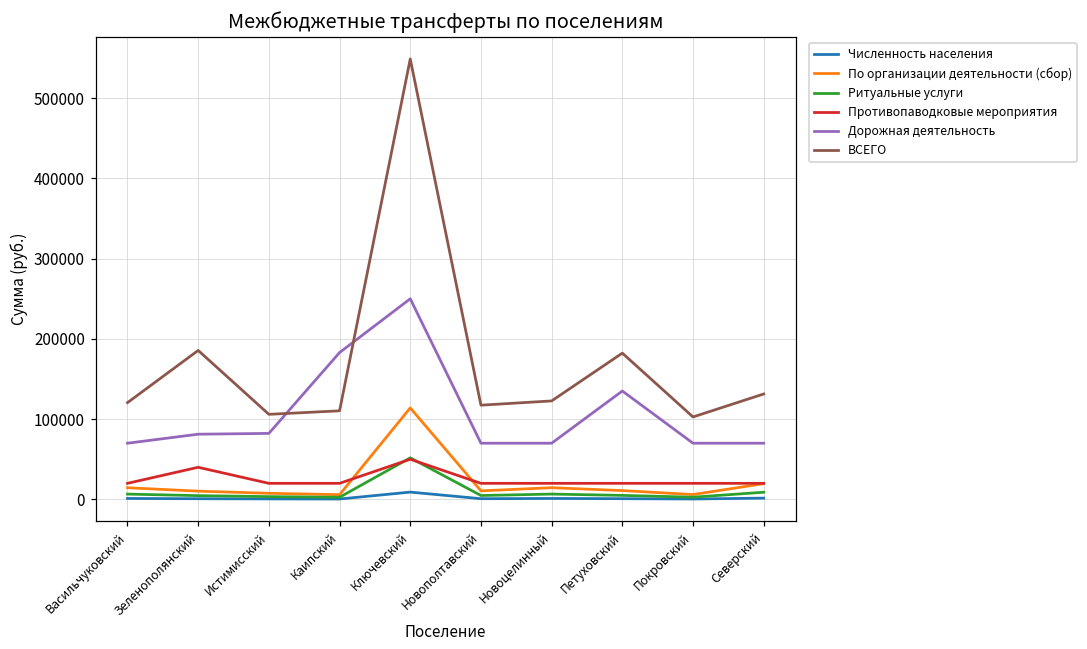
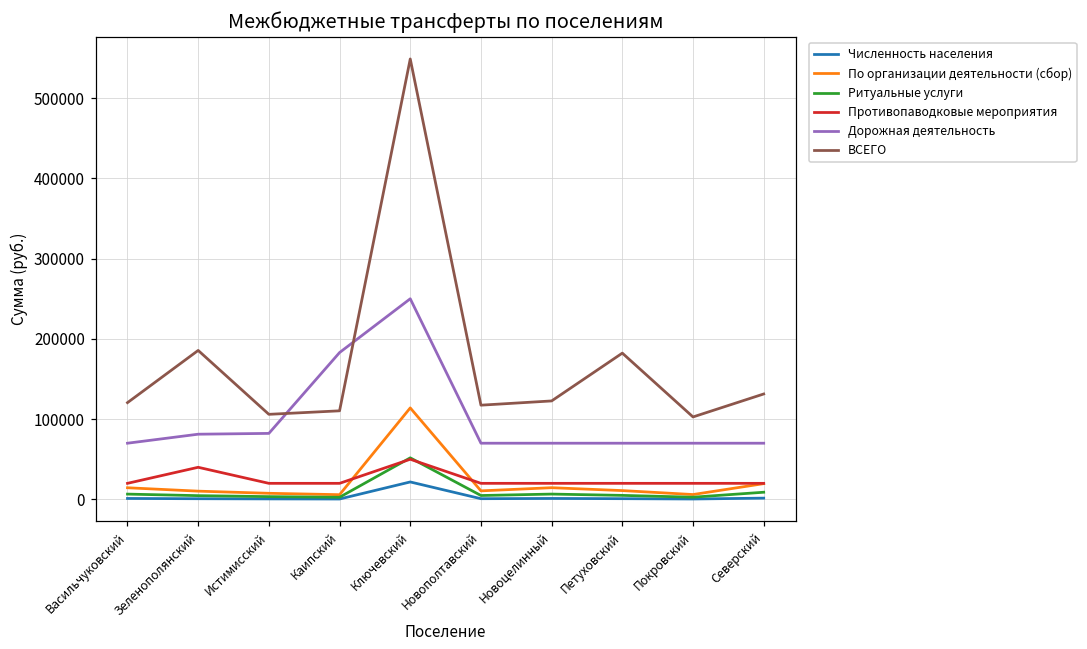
  {
    "Численность населения": {
      "Васильчуковский": 0,
      "Зеленополянский": 0,
-     "Ключевский": 10000,
+     "Ключевский": 20000,
      "Новополтавский": 0,
      "Новоцелинный": 0,
      "Петуховский": 0,
      "Северский": 0
    },
    "По организации деятельности (сбор)": {
      "Васильчуковский": 10000,
      "Зеленополянский": 10000,
      "Истимисский": 10000,
      "Ключевский": 110000,
      "Новополтавский": 10000,
      "Новоцелинный": 10000,
      "Петуховский": 10000
    },
    "Ритуальные услуги": {
      "Васильчуковский": 10000,
      "Зеленополянский": 0,
      "Новополтавский": 0,
      "Новоцелинный": 10000,
      "Петуховский": 0,
      "Северский": 10000
    },
    "Противопаводковые мероприятия": {
      "Васильчуковский": 20000,
      "Зеленополянский": 40000,
      "Истимисский": 20000,
      "Каипский": 20000,
      "Новополтавский": 20000,
      "Новоцелинный": 20000,
      "Петуховский": 20000,
      "Покровский": 20000
    },
    "Дорожная деятельность": {
      "Васильчуковский": 70000,
      "Зеленополянский": 80000,
      "Истимисский": 80000,
      "Каипский": 180000,
      "Ключевский": 250000,
      "Новополтавский": 70000,
      "Новоцелинный": 70000,
-     "Петуховский": 140000,
+     "Петуховский": 70000,
      "Покровский": 70000,
      "Северский": 70000
    },
    "ВСЕГО": {
      "Васильчуковский": 120000,
      "Зеленополянский": 190000,
      "Истимисский": 110000,
      "Каипский": 110000,
      "Ключевский": 550000,
      "Новополтавский": 120000,
      "Новоцелинный": 120000,
      "Петуховский": 180000,
      "Покровский": 100000,
      "Северский": 130000
    }
  }
